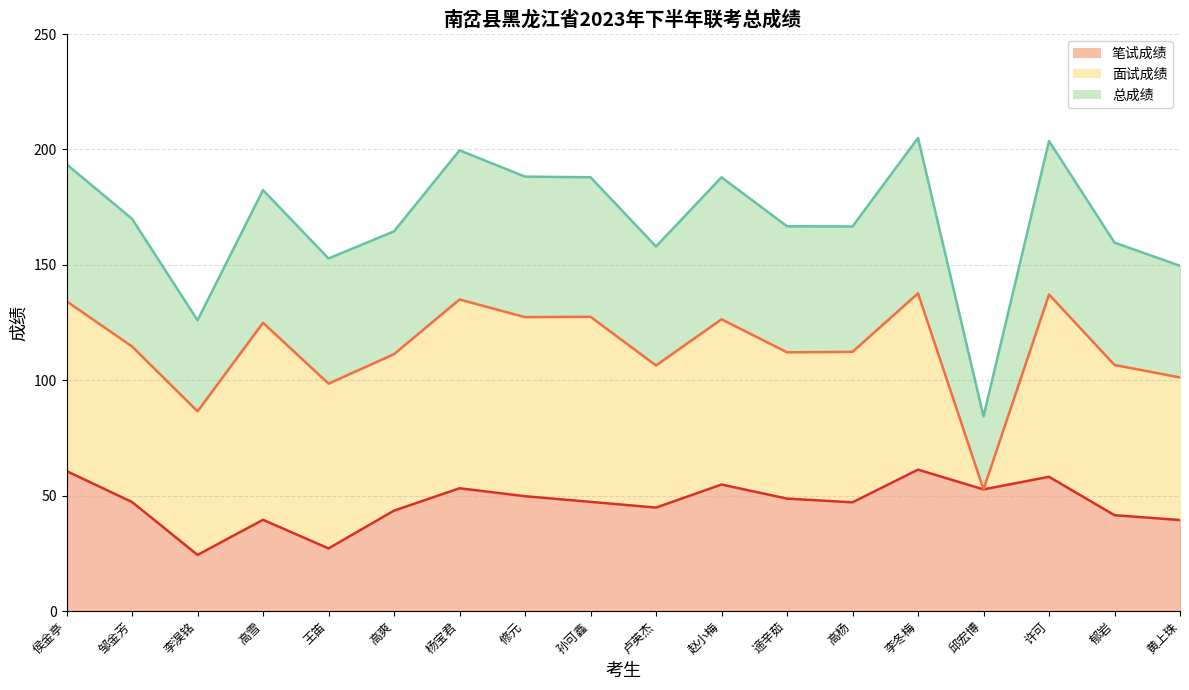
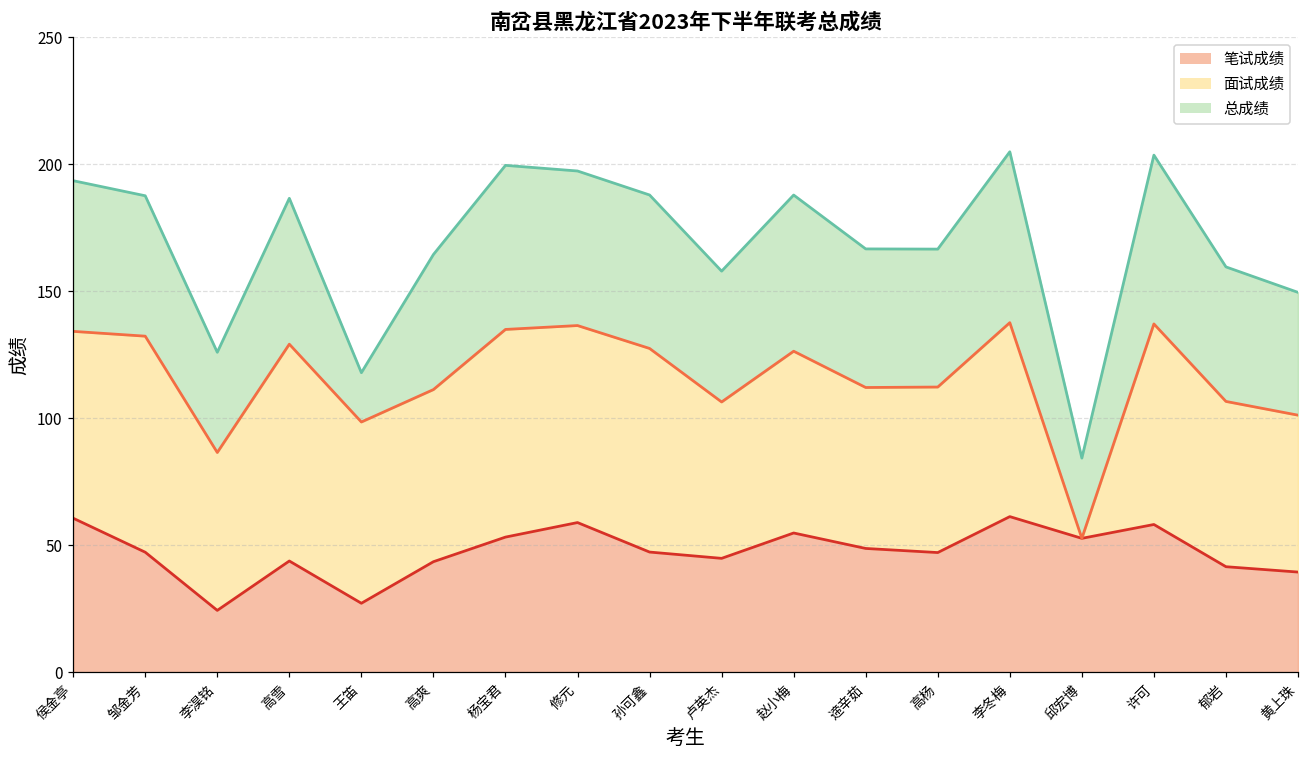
  {
    "笔试成绩": {
      "侯金亭": 61,
      "邹金芳": 47,
      "李淏铭": 24,
-     "高雪": 40,
+     "高雪": 44,
      "王笛": 27,
      "高爽": 43,
      "杨宝君": 53,
-     "修元": 50,
+     "修元": 59,
      "孙可鑫": 47,
      "卢英杰": 45,
      "赵小梅": 55,
      "遆辛茹": 49,
      "高杨": 47,
      "李冬梅": 61,
      "许可": 58,
      "郁岩": 42,
      "黄上珠": 39
    },
    "面试成绩": {
      "侯金亭": 74,
-     "邹金芳": 67,
+     "邹金芳": 85,
      "李淏铭": 62,
      "高雪": 85,
      "王笛": 71,
      "高爽": 68,
      "杨宝君": 82,
      "修元": 78,
      "孙可鑫": 80,
      "卢英杰": 62,
      "赵小梅": 72,
      "遆辛茹": 63,
      "高杨": 65,
      "李冬梅": 76,
      "许可": 79,
      "郁岩": 65,
      "黄上珠": 62
    },
    "总成绩": {
      "侯金亭": 59,
      "邹金芳": 55,
      "李淏铭": 39,
      "高雪": 57,
-     "王笛": 54,
+     "王笛": 19,
      "高爽": 53,
      "杨宝君": 65,
      "修元": 61,
      "孙可鑫": 60,
      "卢英杰": 52,
      "赵小梅": 62,
      "遆辛茹": 55,
      "高杨": 54,
      "李冬梅": 67,
      "邱宏博": 32,
      "许可": 66,
      "郁岩": 53,
      "黄上珠": 48
    }
  }
